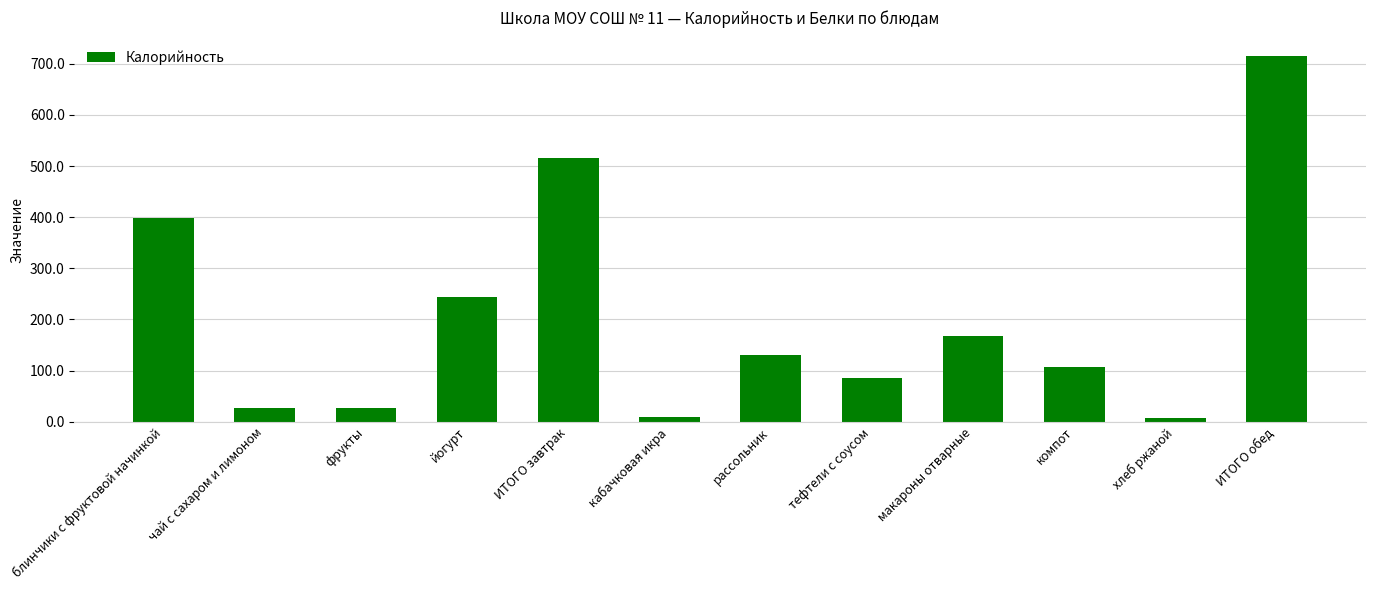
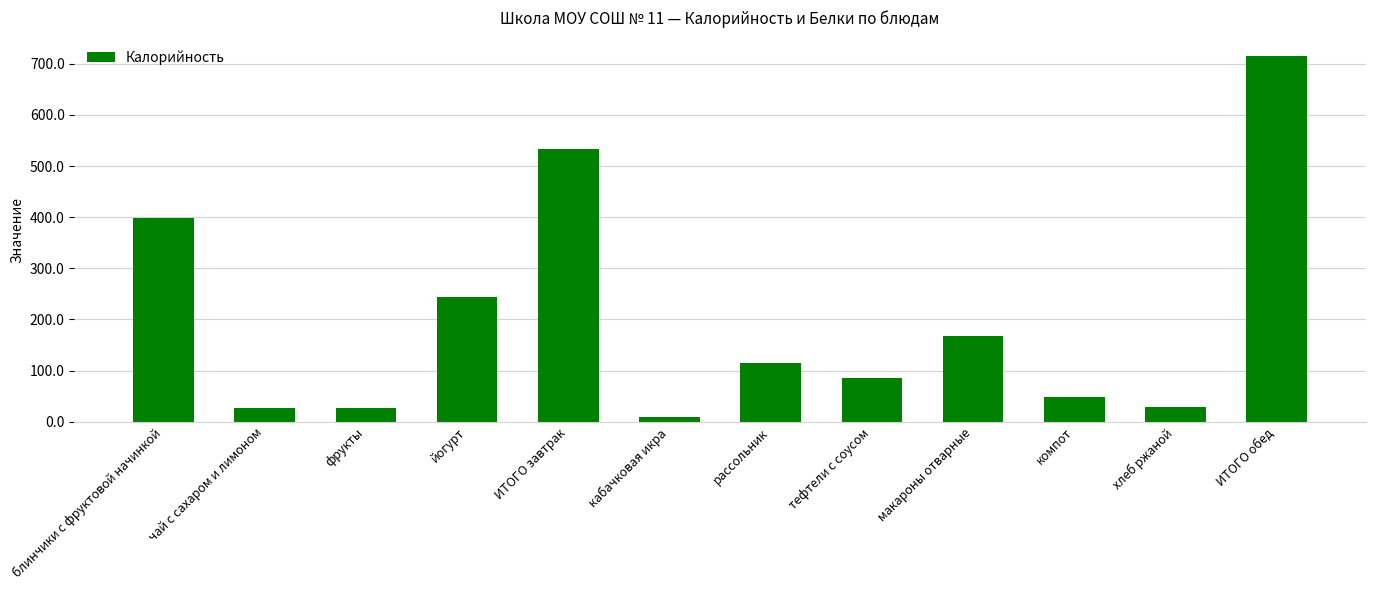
  {
    "блинчики с фруктовой начинкой": 400,
    "чай с сахаром и лимоном": 30,
    "фрукты": 30,
    "йогурт": 240,
-   "ИТОГО завтрак": 520,
+   "ИТОГО завтрак": 530,
    "кабачковая икра": 10,
-   "рассольник": 130,
+   "рассольник": 110,
    "тефтели с соусом": 90,
    "макароны отварные": 170,
-   "компот": 110,
-   "хлеб ржаной": 10,
+   "компот": 50,
+   "хлеб ржаной": 30,
    "ИТОГО обед": 720
  }
